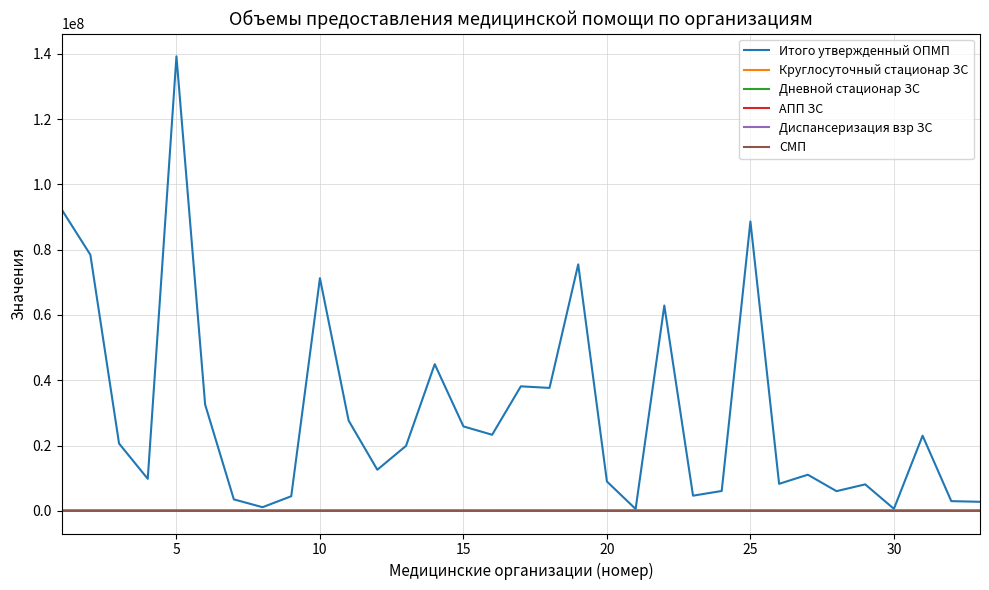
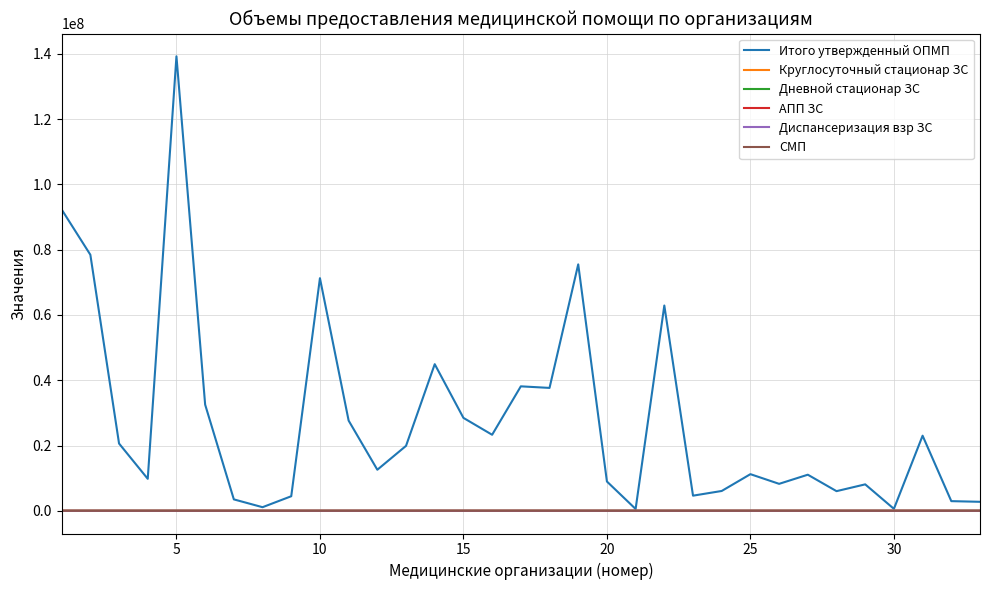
  {
    "Итого утвержденный ОПМП": {
      "5": 139000000,
      "10": 71000000,
-     "15": 26000000,
+     "15": 28000000,
      "20": 9000000,
-     "25": 89000000
+     "25": 11000000
    },
    "СМП": {
      "5": 0,
      "10": 0,
      "15": 0,
      "20": 0,
      "25": 0
    }
  }
